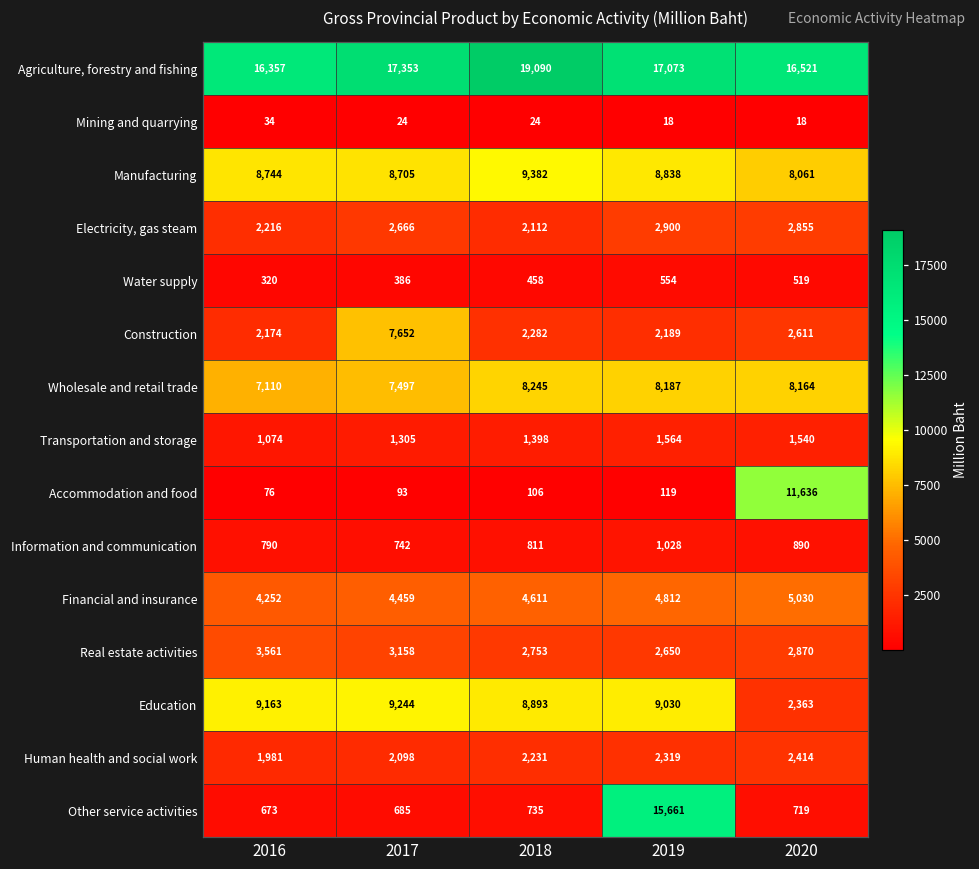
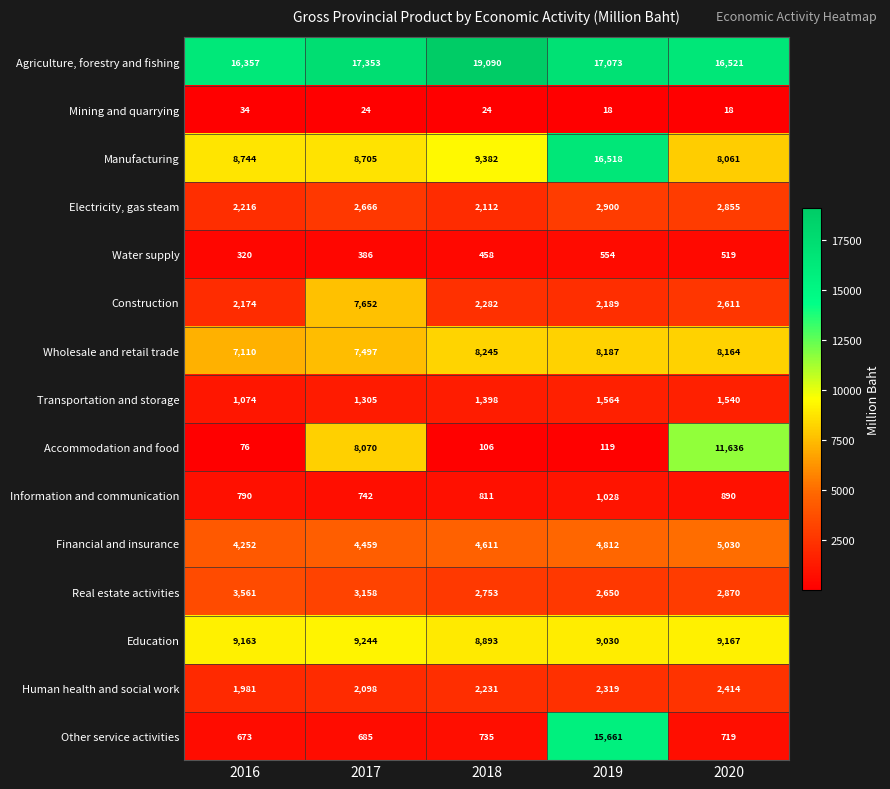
  {
    "Agriculture, forestry and fishing": {
      "2016": "16,357",
      "2017": "17,353",
      "2018": "19,090",
      "2019": "17,073",
      "2020": "16,521"
    },
    "Mining and quarrying": {
      "2016": "34",
      "2017": "24",
      "2018": "24",
      "2019": "18",
      "2020": "18"
    },
    "Manufacturing": {
      "2016": "8,744",
      "2017": "8,705",
      "2018": "9,382",
-     "2019": "8,838",
+     "2019": "16,518",
      "2020": "8,061"
    },
    "Electricity, gas steam": {
      "2016": "2,216",
      "2017": "2,666",
      "2018": "2,112",
      "2019": "2,900",
      "2020": "2,855"
    },
    "Water supply": {
      "2016": "320",
      "2017": "386",
      "2018": "458",
      "2019": "554",
      "2020": "519"
    },
    "Construction": {
      "2016": "2,174",
      "2017": "7,652",
      "2018": "2,282",
      "2019": "2,189",
      "2020": "2,611"
    },
    "Wholesale and retail trade": {
      "2016": "7,110",
      "2017": "7,497",
      "2018": "8,245",
      "2019": "8,187",
      "2020": "8,164"
    },
    "Transportation and storage": {
      "2016": "1,074",
      "2017": "1,305",
      "2018": "1,398",
      "2019": "1,564",
      "2020": "1,540"
    },
    "Accommodation and food": {
      "2016": "76",
-     "2017": "93",
+     "2017": "8,070",
      "2018": "106",
      "2019": "119",
      "2020": "11,636"
    },
    "Information and communication": {
      "2016": "790",
      "2017": "742",
      "2018": "811",
      "2019": "1,028",
      "2020": "890"
    },
    "Financial and insurance": {
      "2016": "4,252",
      "2017": "4,459",
      "2018": "4,611",
      "2019": "4,812",
      "2020": "5,030"
    },
    "Real estate activities": {
      "2016": "3,561",
      "2017": "3,158",
      "2018": "2,753",
      "2019": "2,650",
      "2020": "2,870"
    },
    "Education": {
      "2016": "9,163",
      "2017": "9,244",
      "2018": "8,893",
      "2019": "9,030",
-     "2020": "2,363"
+     "2020": "9,167"
    },
    "Human health and social work": {
      "2016": "1,981",
      "2017": "2,098",
      "2018": "2,231",
      "2019": "2,319",
      "2020": "2,414"
    },
    "Other service activities": {
      "2016": "673",
      "2017": "685",
      "2018": "735",
      "2019": "15,661",
      "2020": "719"
    }
  }
